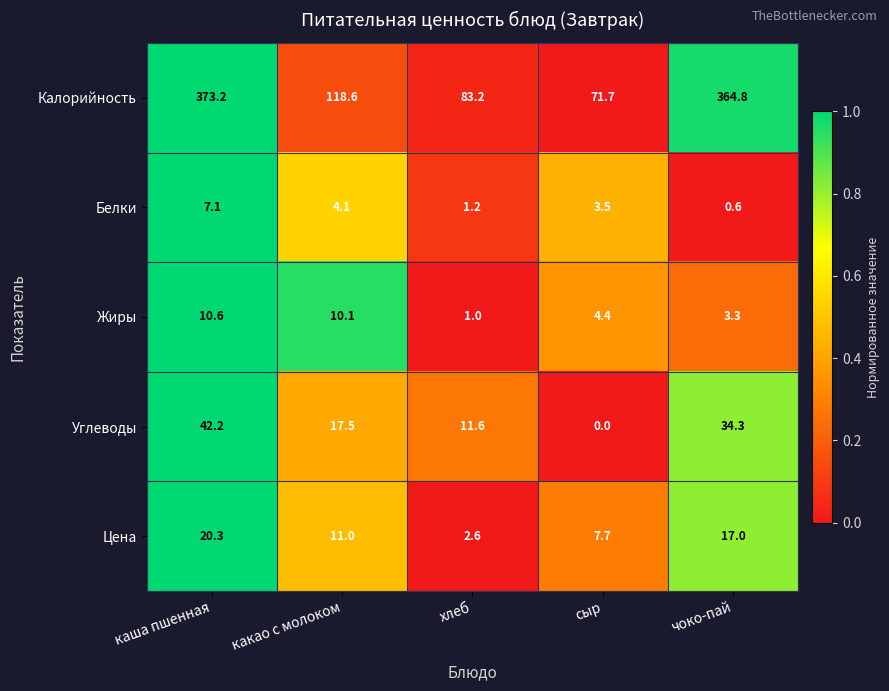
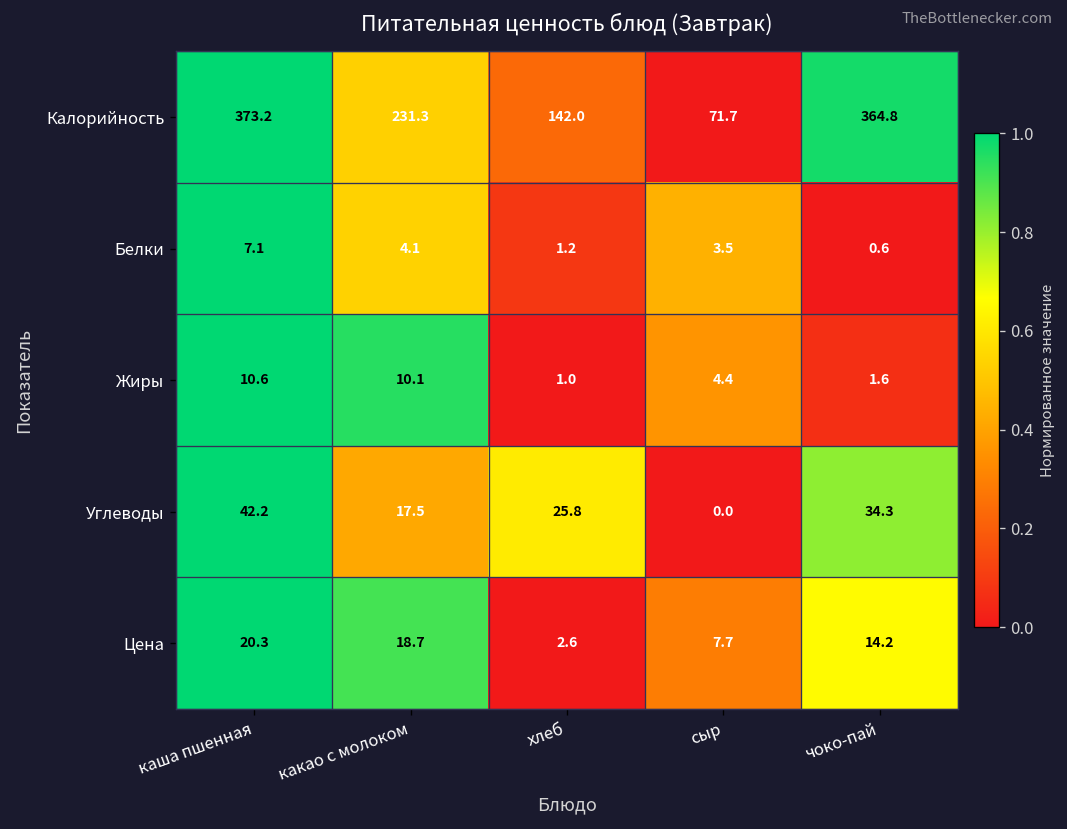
  {
    "Калорийность": {
      "каша пшенная": 373.2,
-     "какао с молоком": 118.6,
-     "хлеб": 83.2,
+     "какао с молоком": 231.3,
+     "хлеб": 142.0,
      "сыр": 71.7,
      "чоко-пай": 364.8
    },
    "Белки": {
      "каша пшенная": 7.1,
      "какао с молоком": 4.1,
      "хлеб": 1.2,
      "сыр": 3.5,
      "чоко-пай": 0.6
    },
    "Жиры": {
      "каша пшенная": 10.6,
      "какао с молоком": 10.1,
      "хлеб": 1.0,
      "сыр": 4.4,
-     "чоко-пай": 3.3
+     "чоко-пай": 1.6
    },
    "Углеводы": {
      "каша пшенная": 42.2,
      "какао с молоком": 17.5,
-     "хлеб": 11.6,
+     "хлеб": 25.8,
      "сыр": 0.0,
      "чоко-пай": 34.3
    },
    "Цена": {
      "каша пшенная": 20.3,
-     "какао с молоком": 11.0,
+     "какао с молоком": 18.7,
      "хлеб": 2.6,
      "сыр": 7.7,
-     "чоко-пай": 17.0
+     "чоко-пай": 14.2
    }
  }
